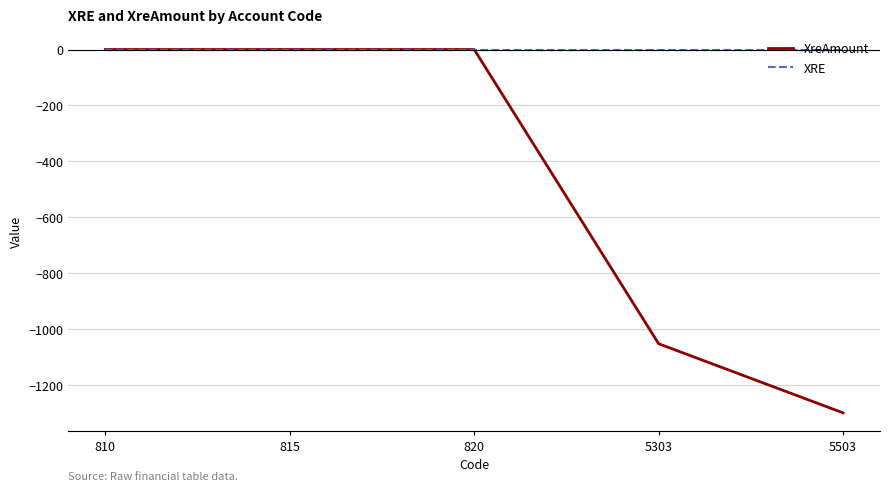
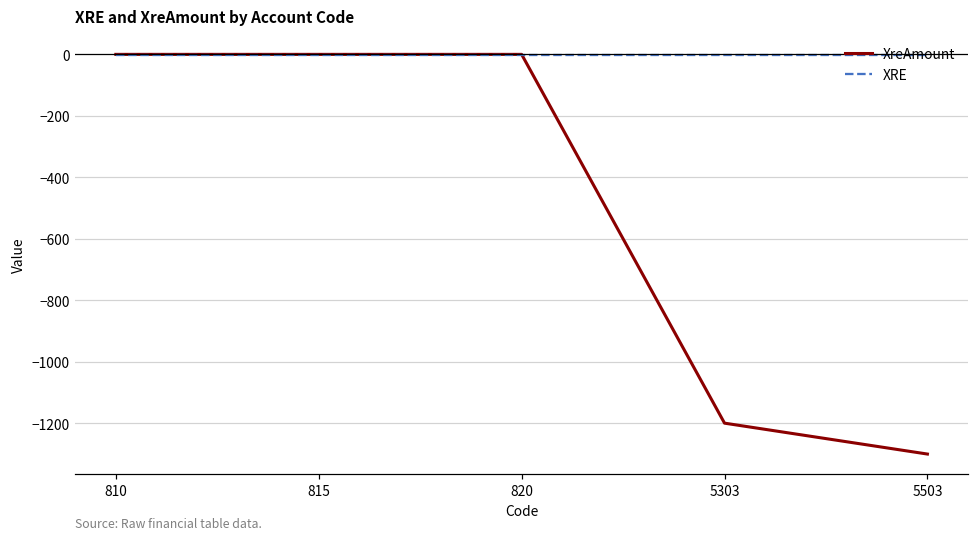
  {
    "XreAmount": {
-     "5303": -1050,
+     "5303": -1200,
      "5503": -1300
    },
    "XRE": {
      "5303": 0,
      "5503": 0
    }
  }
